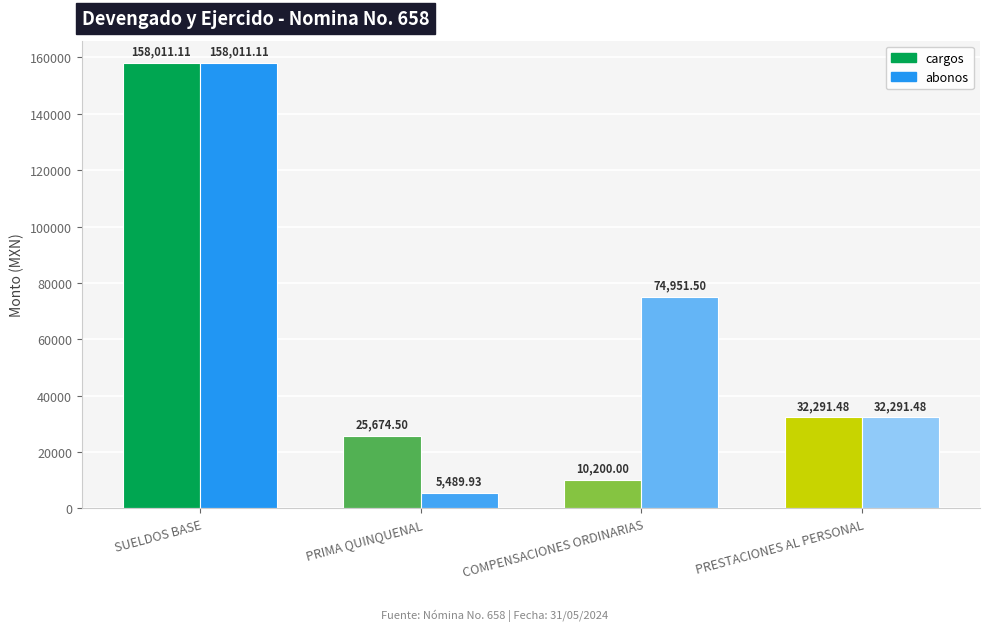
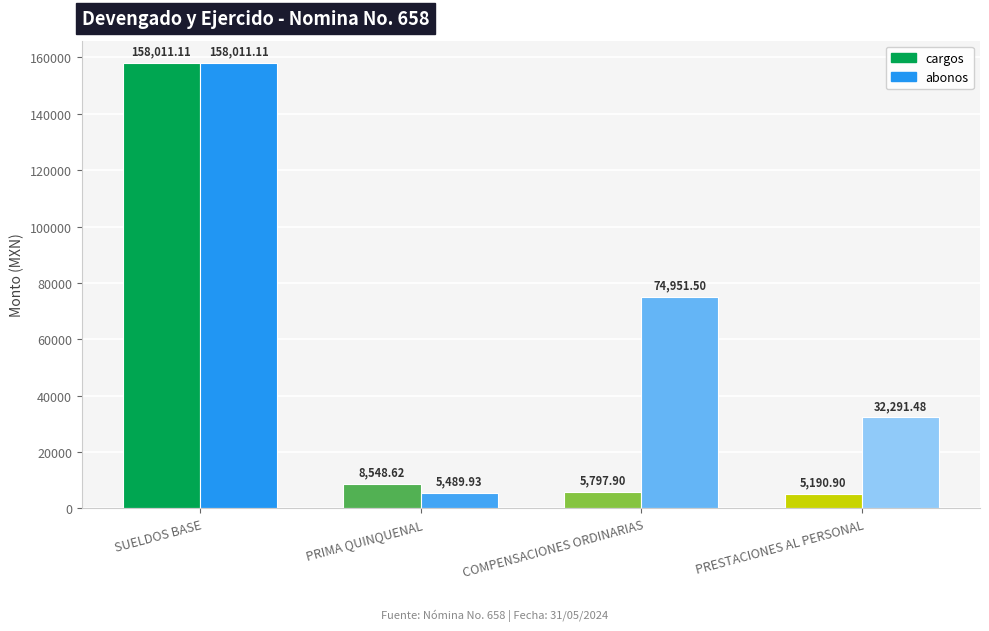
  {
    "cargos": {
      "SUELDOS BASE": "158,011.11",
-     "PRIMA QUINQUENAL": "25,674.50",
-     "COMPENSACIONES ORDINARIAS": "10,200.00",
-     "PRESTACIONES AL PERSONAL": "32,291.48"
+     "PRIMA QUINQUENAL": "8,548.62",
+     "COMPENSACIONES ORDINARIAS": "5,797.90",
+     "PRESTACIONES AL PERSONAL": "5,190.90"
    },
    "abonos": {
      "SUELDOS BASE": "158,011.11",
      "PRIMA QUINQUENAL": "5,489.93",
      "COMPENSACIONES ORDINARIAS": "74,951.50",
      "PRESTACIONES AL PERSONAL": "32,291.48"
    }
  }
